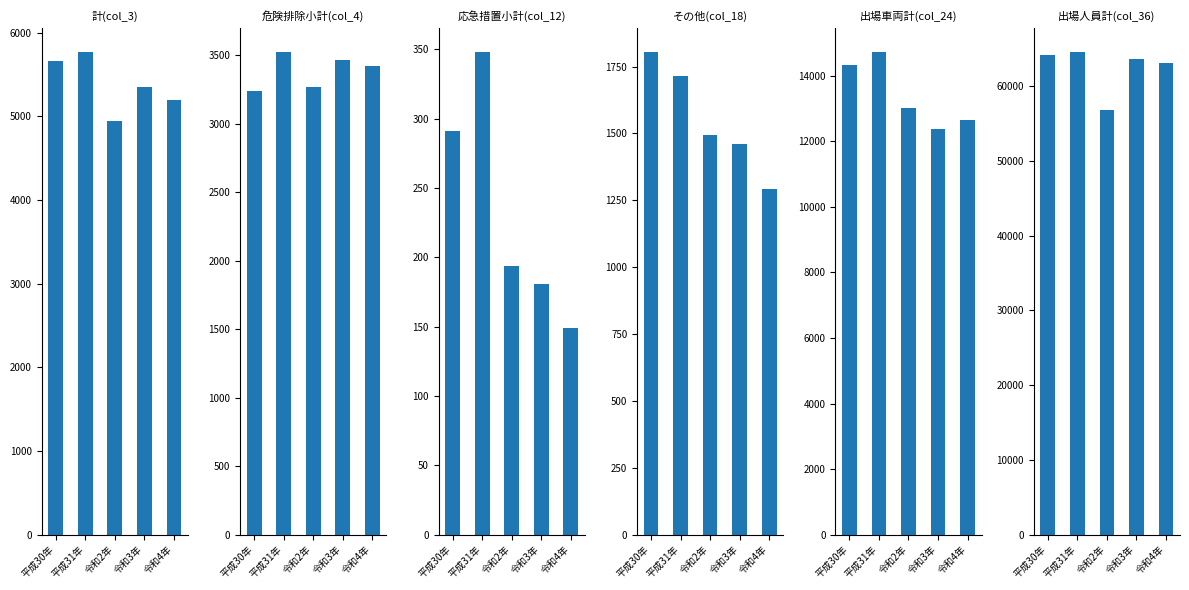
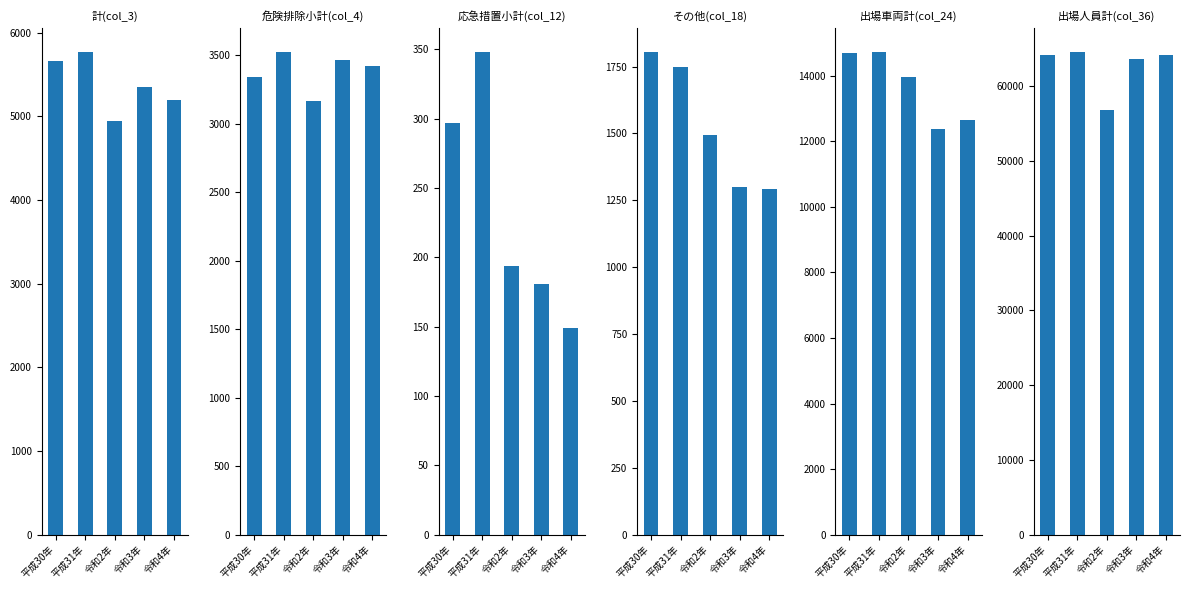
  {
    "計(col_3)": {
      "平成30年": 5700,
      "平成31年": 5800,
      "令和2年": 4900,
      "令和3年": 5400,
      "令和4年": 5200
    },
    "危険排除小計(col_4)": {
-     "平成30年": 3240,
+     "平成30年": 3340,
      "平成31年": 3520,
-     "令和2年": 3270,
+     "令和2年": 3160,
      "令和3年": 3470,
      "令和4年": 3420
    },
    "応急措置小計(col_12)": {
-     "平成30年": 291,
+     "平成30年": 297,
      "平成31年": 348,
      "令和2年": 194,
      "令和3年": 181,
      "令和4年": 149
    },
    "その他(col_18)": {
      "平成30年": 1800,
-     "平成31年": 1720,
+     "平成31年": 1750,
      "令和2年": 1490,
-     "令和3年": 1460,
+     "令和3年": 1300,
      "令和4年": 1290
    },
    "出場車両計(col_24)": {
-     "平成30年": 14300,
+     "平成30年": 14700,
      "平成31年": 14700,
-     "令和2年": 13000,
+     "令和2年": 14000,
      "令和3年": 12400,
      "令和4年": 12600
    },
    "出場人員計(col_36)": {
      "平成30年": 64000,
      "平成31年": 65000,
      "令和2年": 57000,
      "令和3年": 64000,
-     "令和4年": 63000
+     "令和4年": 64000
    }
  }
